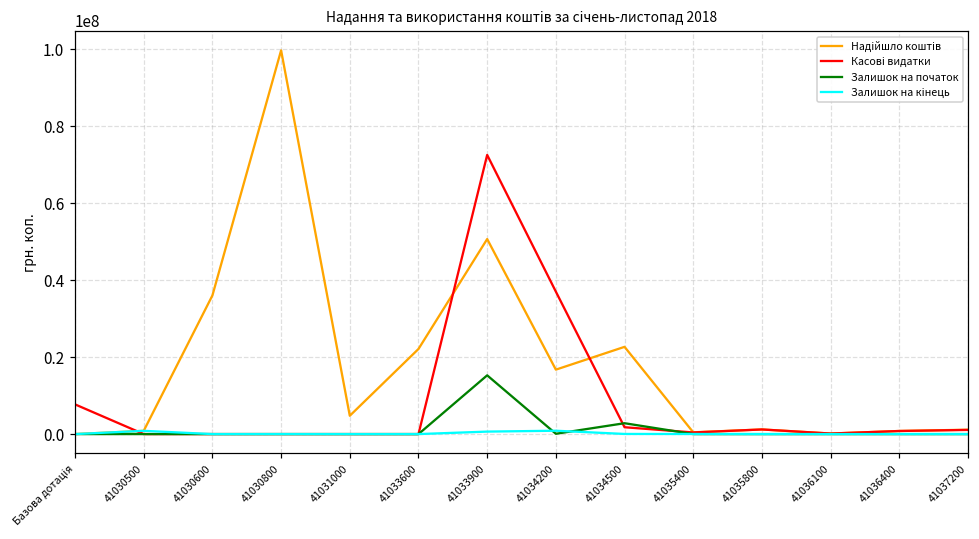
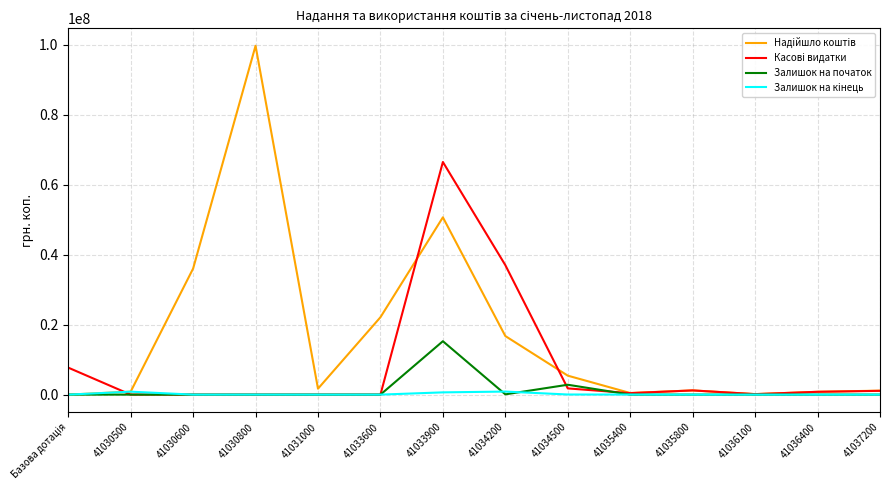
  {
    "Надійшло коштів": {
      "41030600": 36000000,
      "41030800": 100000000,
-     "41031000": 5000000,
+     "41031000": 2000000,
      "41033600": 22000000,
      "41033900": 51000000,
      "41034200": 17000000,
-     "41034500": 23000000
+     "41034500": 5000000
    },
    "Касові видатки": {
      "Базова дотація": 8000000,
-     "41033900": 73000000,
+     "41033900": 67000000,
      "41034200": 37000000,
      "41034500": 2000000
    },
    "Залишок на початок": {
      "41033900": 15000000,
      "41034200": 0,
      "41034500": 3000000
    },
    "Залишок на кінець": {
      "41033900": 1000000,
      "41034200": 1000000,
      "41034500": 0
    }
  }
